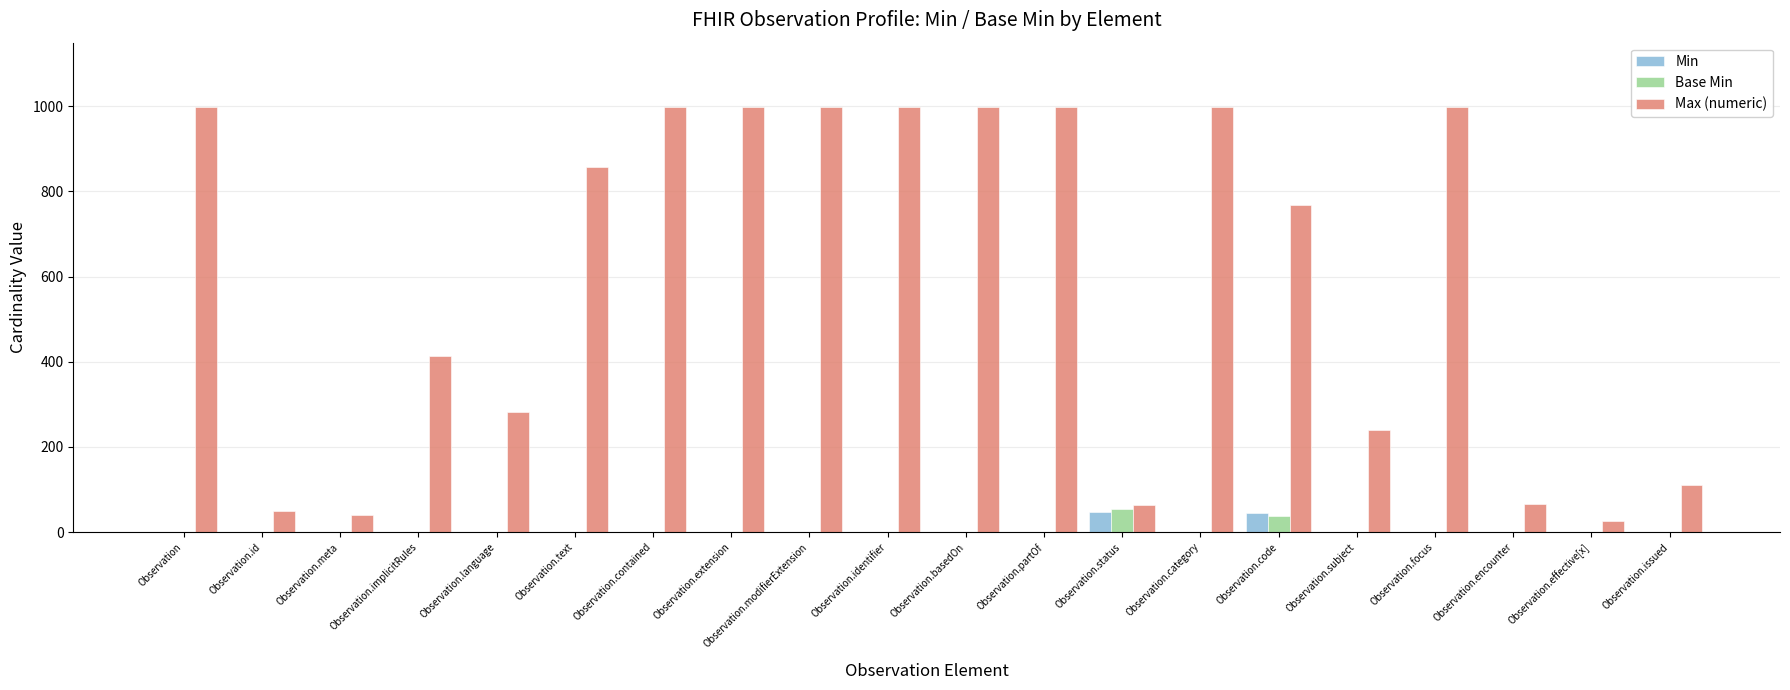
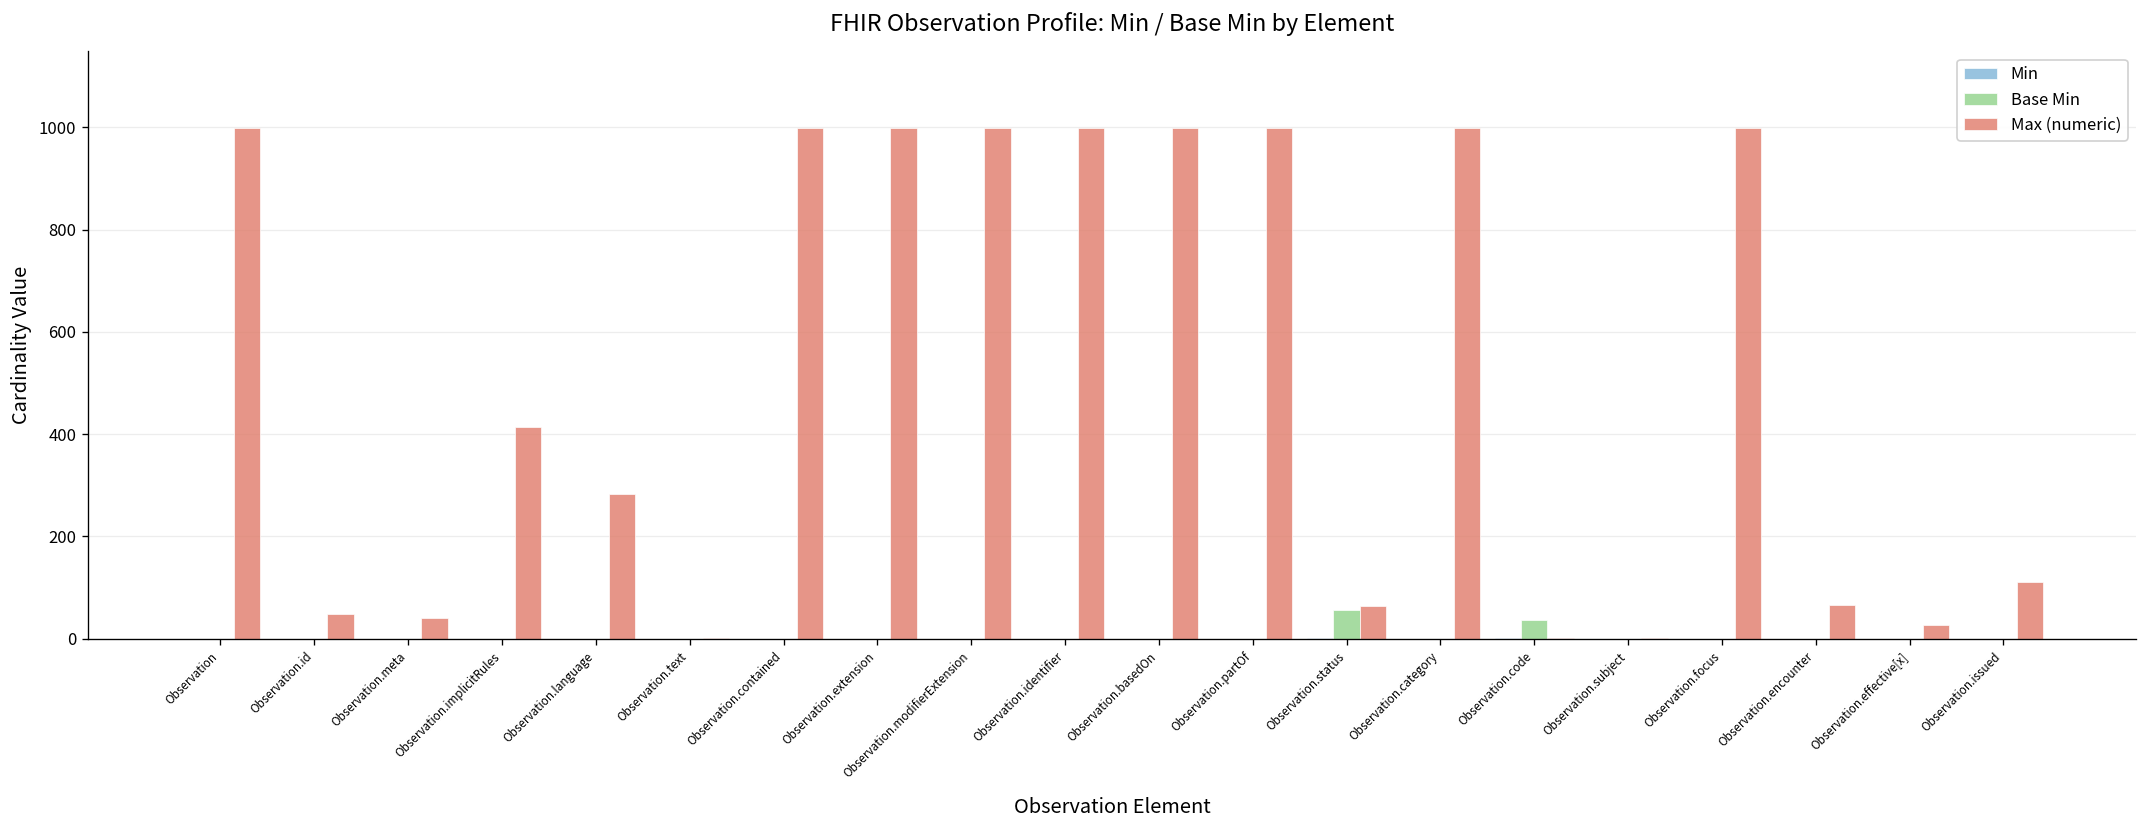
  {
    "Min": {
      "Observation": 0,
      "Observation.id": 0,
      "Observation.meta": 0,
      "Observation.implicitRules": 0,
      "Observation.language": 0,
      "Observation.text": 0,
      "Observation.contained": 0,
      "Observation.extension": 0,
      "Observation.modifierExtension": 0,
      "Observation.identifier": 0,
      "Observation.basedOn": 0,
      "Observation.partOf": 0,
-     "Observation.status": 50,
+     "Observation.status": 0,
      "Observation.category": 0,
-     "Observation.code": 40,
+     "Observation.code": 0,
      "Observation.subject": 0,
      "Observation.focus": 0,
      "Observation.encounter": 0,
      "Observation.effective[x]": 0,
      "Observation.issued": 0
    },
    "Base Min": {
      "Observation": 0,
      "Observation.id": 0,
      "Observation.meta": 0,
      "Observation.implicitRules": 0,
      "Observation.language": 0,
      "Observation.text": 0,
      "Observation.contained": 0,
      "Observation.extension": 0,
      "Observation.modifierExtension": 0,
      "Observation.identifier": 0,
      "Observation.basedOn": 0,
      "Observation.partOf": 0,
      "Observation.status": 60,
      "Observation.category": 0,
      "Observation.code": 40,
      "Observation.subject": 0,
      "Observation.focus": 0,
      "Observation.encounter": 0,
      "Observation.effective[x]": 0,
      "Observation.issued": 0
    },
    "Max (numeric)": {
      "Observation": 1000,
      "Observation.id": 50,
      "Observation.meta": 40,
      "Observation.implicitRules": 410,
      "Observation.language": 280,
-     "Observation.text": 860,
+     "Observation.text": 0,
      "Observation.contained": 1000,
      "Observation.extension": 1000,
      "Observation.modifierExtension": 1000,
      "Observation.identifier": 1000,
      "Observation.basedOn": 1000,
      "Observation.partOf": 1000,
      "Observation.status": 60,
      "Observation.category": 1000,
-     "Observation.code": 770,
-     "Observation.subject": 240,
+     "Observation.code": 0,
+     "Observation.subject": 0,
      "Observation.focus": 1000,
      "Observation.encounter": 70,
      "Observation.effective[x]": 30,
      "Observation.issued": 110
    }
  }
